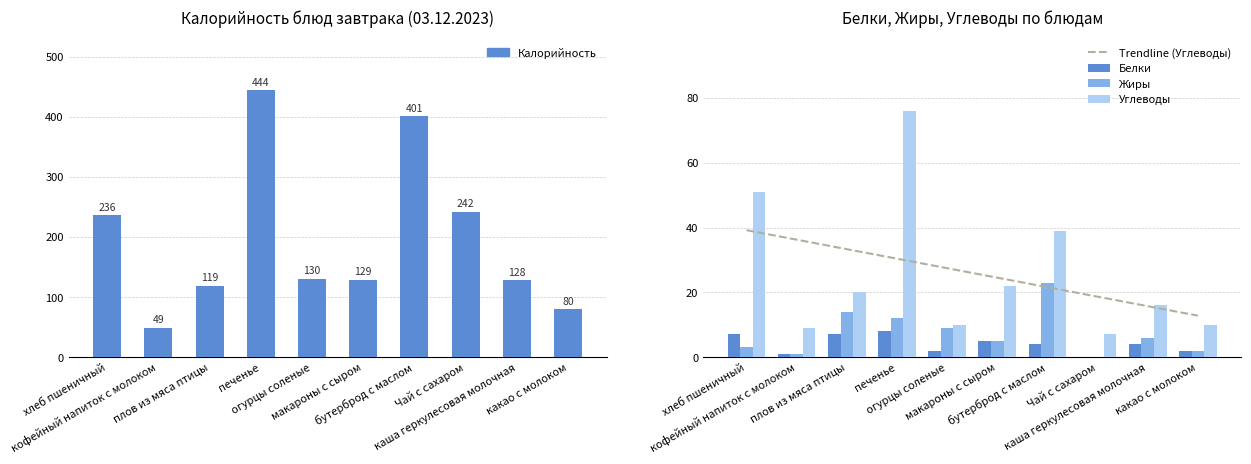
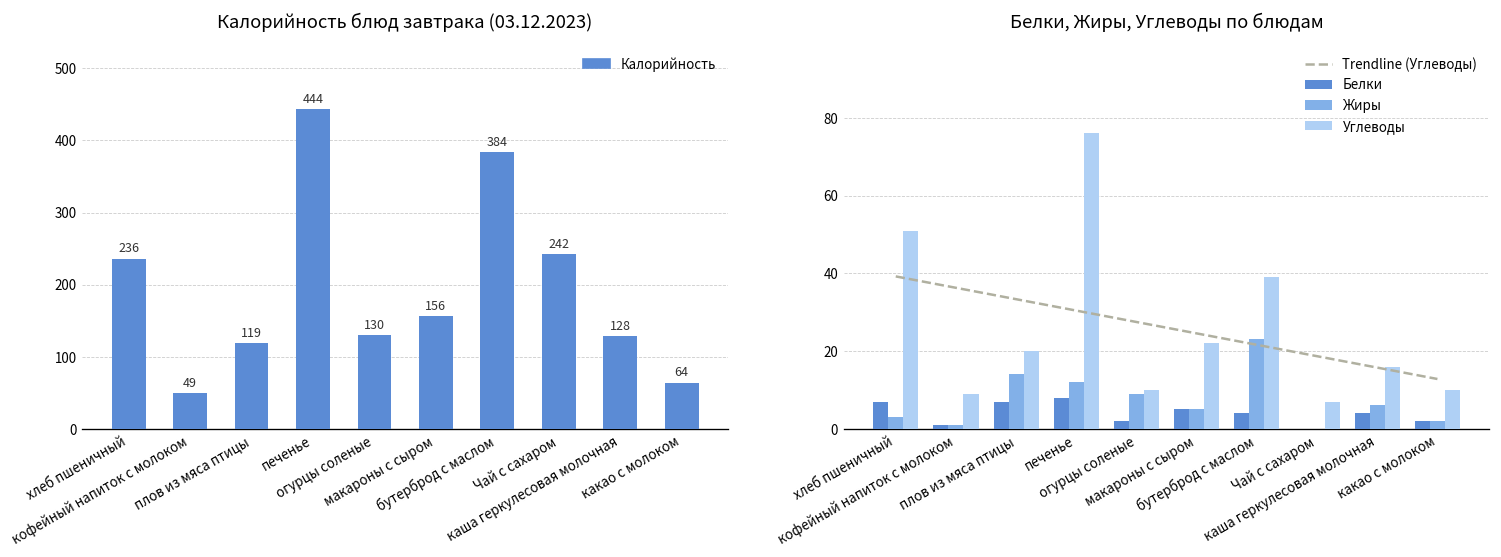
  {
    "Калорийность блюд завтрака (03.12.2023)": {
      "хлеб пшеничный": 236,
      "кофейный напиток с молоком": 49,
      "плов из мяса птицы": 119,
      "печенье": 444,
      "огурцы соленые": 130,
-     "макароны с сыром": 129,
-     "бутерброд с маслом": 401,
+     "макароны с сыром": 156,
+     "бутерброд с маслом": 384,
      "Чай с сахаром": 242,
      "каша геркулесовая молочная": 128,
-     "какао с молоком": 80
+     "какао с молоком": 64
    },
    "Белки, Жиры, Углеводы по блюдам": {
      "Trendline (Углеводы)": {
        "хлеб пшеничный": 39,
        "кофейный напиток с молоком": 36,
        "плов из мяса птицы": 33,
        "печенье": 30,
        "огурцы соленые": 27,
        "макароны с сыром": 25,
        "бутерброд с маслом": 22,
        "Чай с сахаром": 19,
        "каша геркулесовая молочная": 16,
        "какао с молоком": 13
      }
    }
  }
